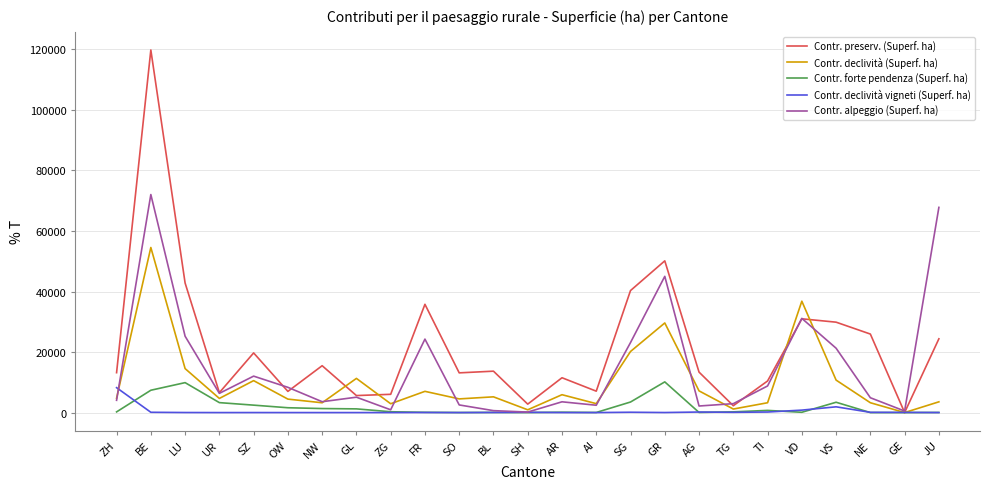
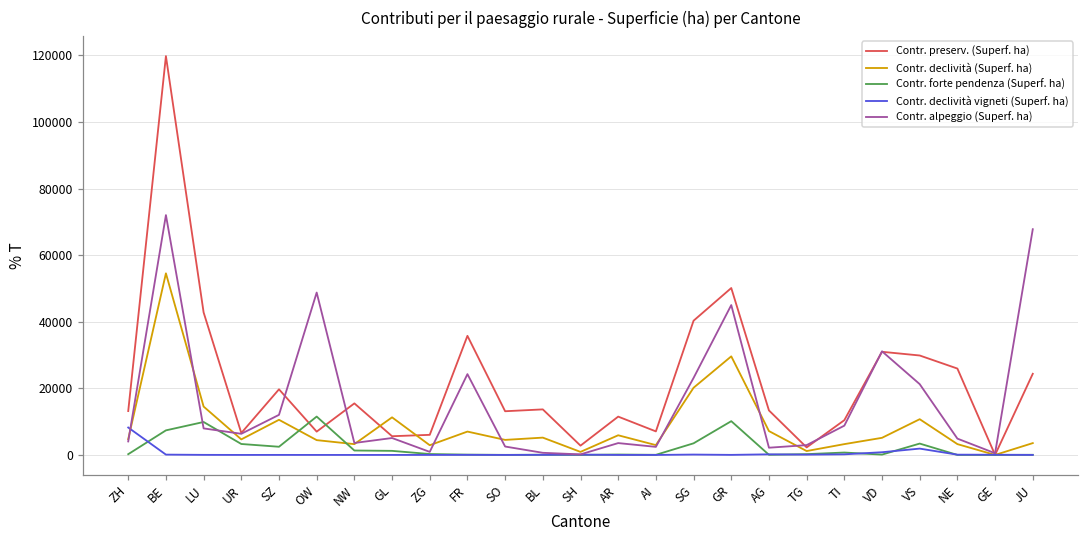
  {
    "Contr. preserv. (Superf. ha)": {
      "ZH": 13000,
      "BE": 120000,
      "LU": 43000,
      "SZ": 20000,
      "OW": 7000,
      "NW": 15000,
      "ZG": 6000,
      "FR": 36000,
      "SO": 13000,
      "BL": 14000,
      "SH": 3000,
      "AR": 12000,
      "AI": 7000,
      "SG": 40000,
      "GR": 50000,
      "AG": 13000,
      "TI": 10000,
      "VS": 30000,
      "NE": 26000,
      "JU": 24000
    },
    "Contr. declività (Superf. ha)": {
      "BE": 55000,
      "LU": 15000,
      "UR": 5000,
      "SZ": 11000,
      "OW": 4000,
      "GL": 11000,
      "ZG": 3000,
      "FR": 7000,
      "SO": 5000,
      "BL": 5000,
      "AR": 6000,
      "SG": 20000,
      "GR": 30000,
      "AG": 7000,
      "TG": 1000,
      "TI": 3000,
-     "VD": 37000,
+     "VD": 5000,
      "VS": 11000,
      "NE": 3000,
      "JU": 4000
    },
    "Contr. forte pendenza (Superf. ha)": {
      "ZH": 0,
      "BE": 7000,
      "LU": 10000,
      "UR": 3000,
      "SZ": 2000,
-     "OW": 2000,
+     "OW": 12000,
      "NW": 1000,
      "GL": 1000,
      "SG": 3000,
      "GR": 10000,
      "VS": 3000
    },
    "Contr. declività vigneti (Superf. ha)": {
      "ZH": 8000,
      "BE": 0,
      "LU": 0,
      "UR": 0,
      "SZ": 0,
      "OW": 0,
      "NW": 0,
      "GL": 0,
      "SG": 0,
      "GR": 0,
      "VS": 2000
    },
    "Contr. alpeggio (Superf. ha)": {
      "BE": 72000,
-     "LU": 25000,
+     "LU": 8000,
      "SZ": 12000,
-     "OW": 8000,
+     "OW": 49000,
      "FR": 24000,
      "SO": 3000,
      "AR": 4000,
      "SG": 23000,
      "GR": 45000,
      "AG": 2000,
      "TI": 9000,
      "VS": 21000,
      "NE": 5000,
      "JU": 68000
    }
  }
